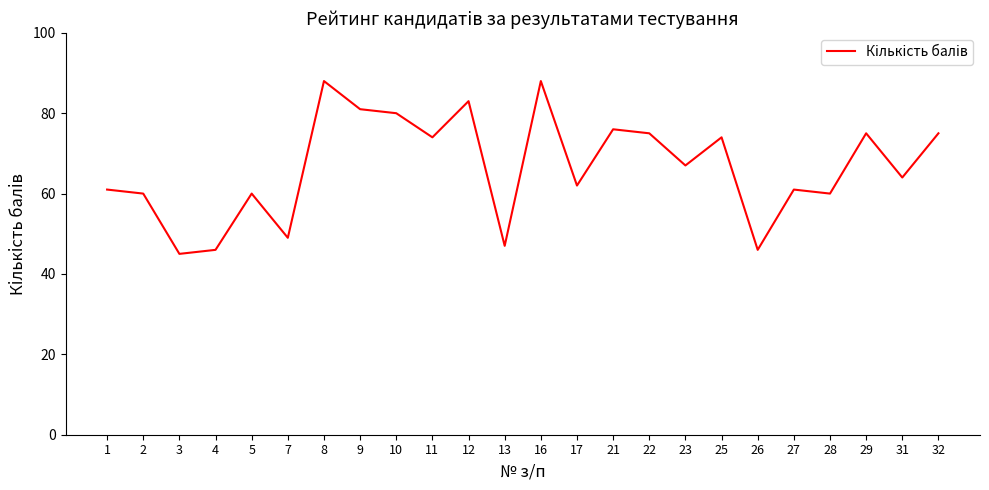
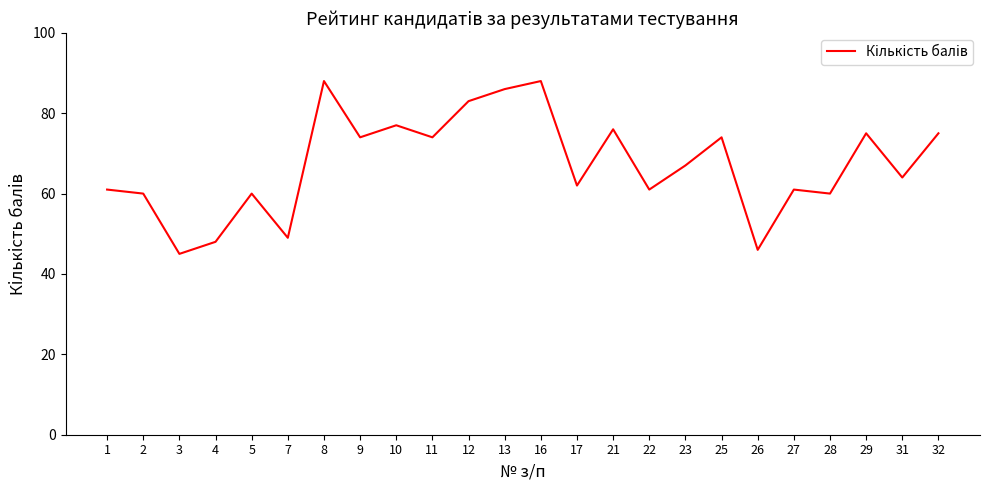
  {
    "1": 61,
    "2": 60,
    "3": 45,
-   "4": 46,
+   "4": 48,
    "5": 60,
    "7": 49,
    "8": 88,
-   "9": 81,
-   "10": 80,
+   "9": 74,
+   "10": 77,
    "11": 74,
    "12": 83,
-   "13": 47,
+   "13": 86,
    "16": 88,
    "17": 62,
    "21": 76,
-   "22": 75,
+   "22": 61,
    "23": 67,
    "25": 74,
    "26": 46,
    "27": 61,
    "28": 60,
    "29": 75,
    "31": 64,
    "32": 75
  }
